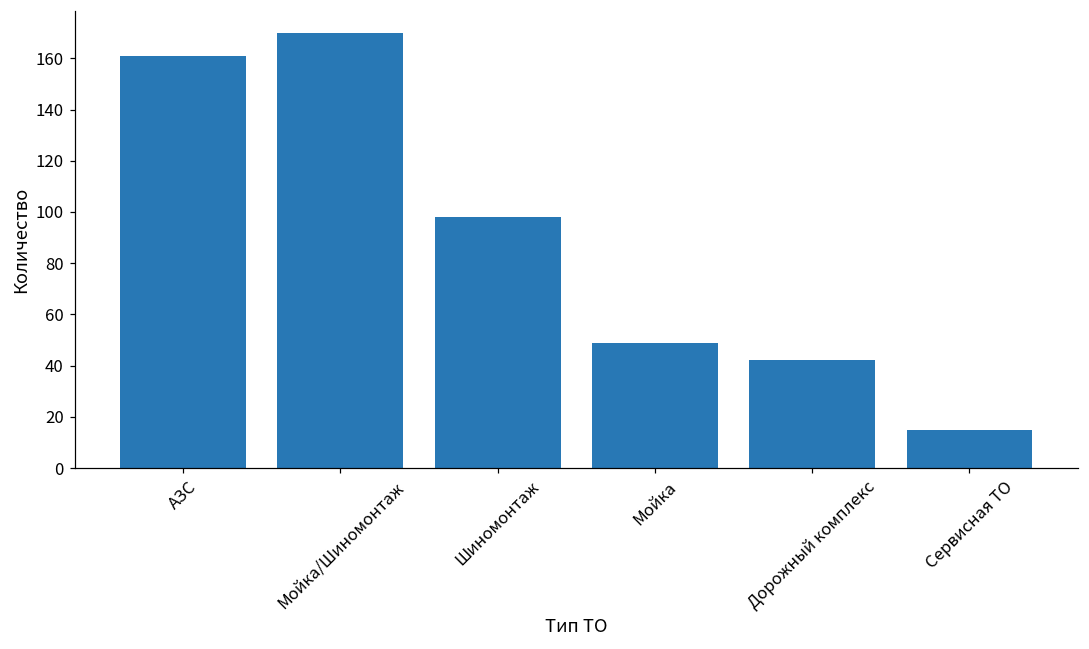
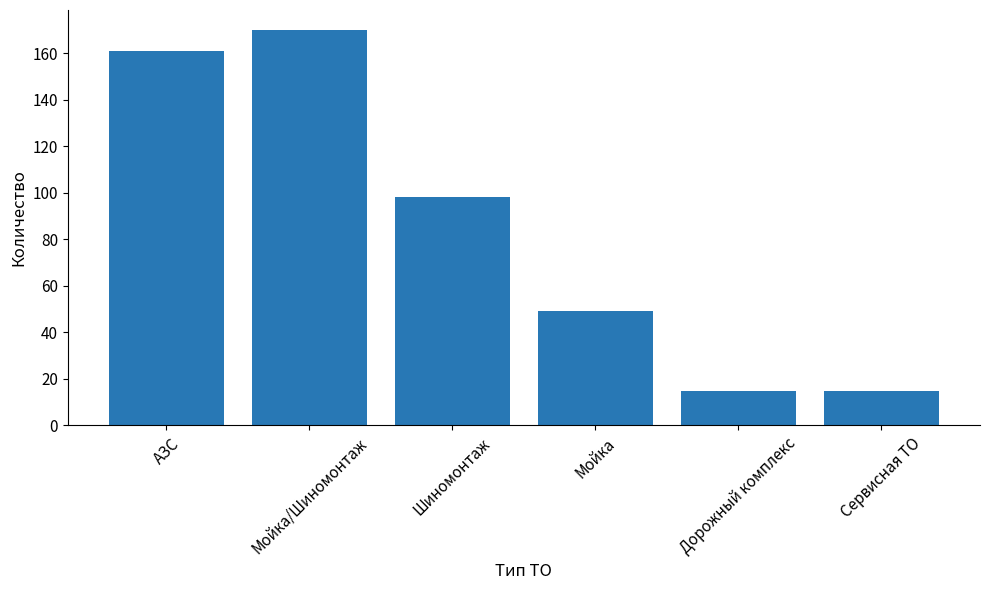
  {
    "АЗС": 161,
    "Мойка/Шиномонтаж": 170,
    "Шиномонтаж": 98,
    "Мойка": 49,
-   "Дорожный комплекс": 42,
+   "Дорожный комплекс": 15,
    "Сервисная ТО": 15
  }
